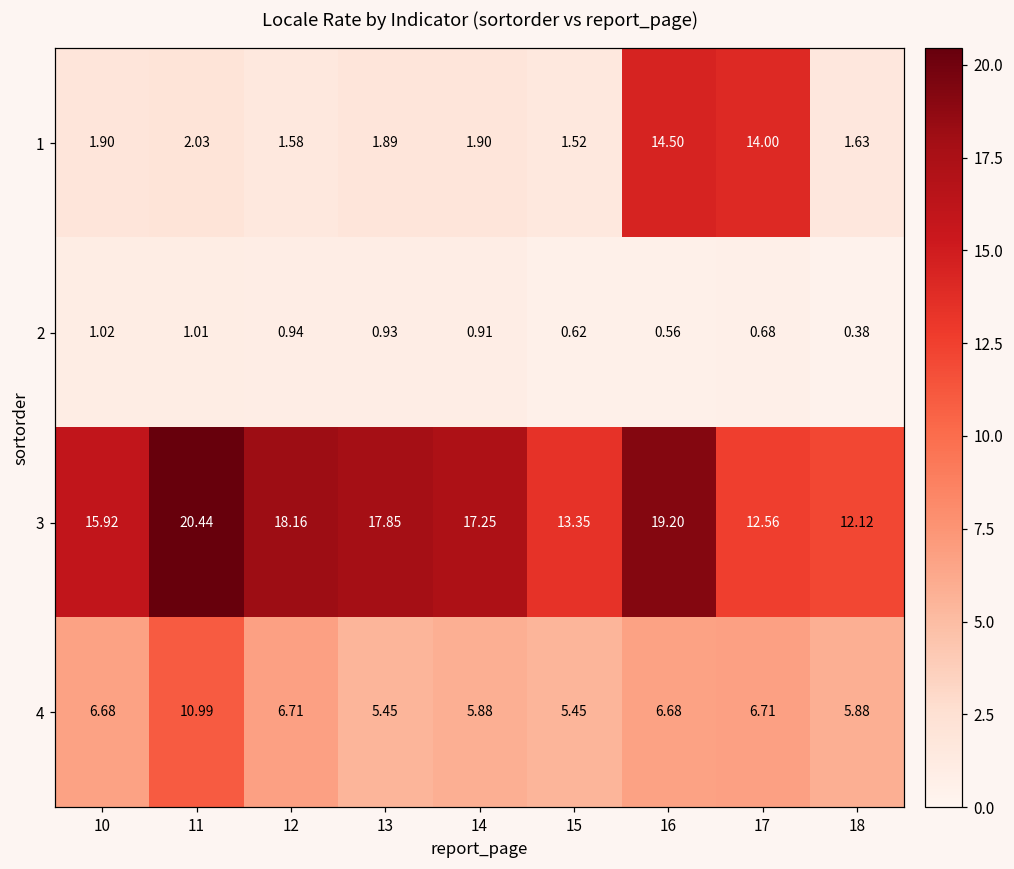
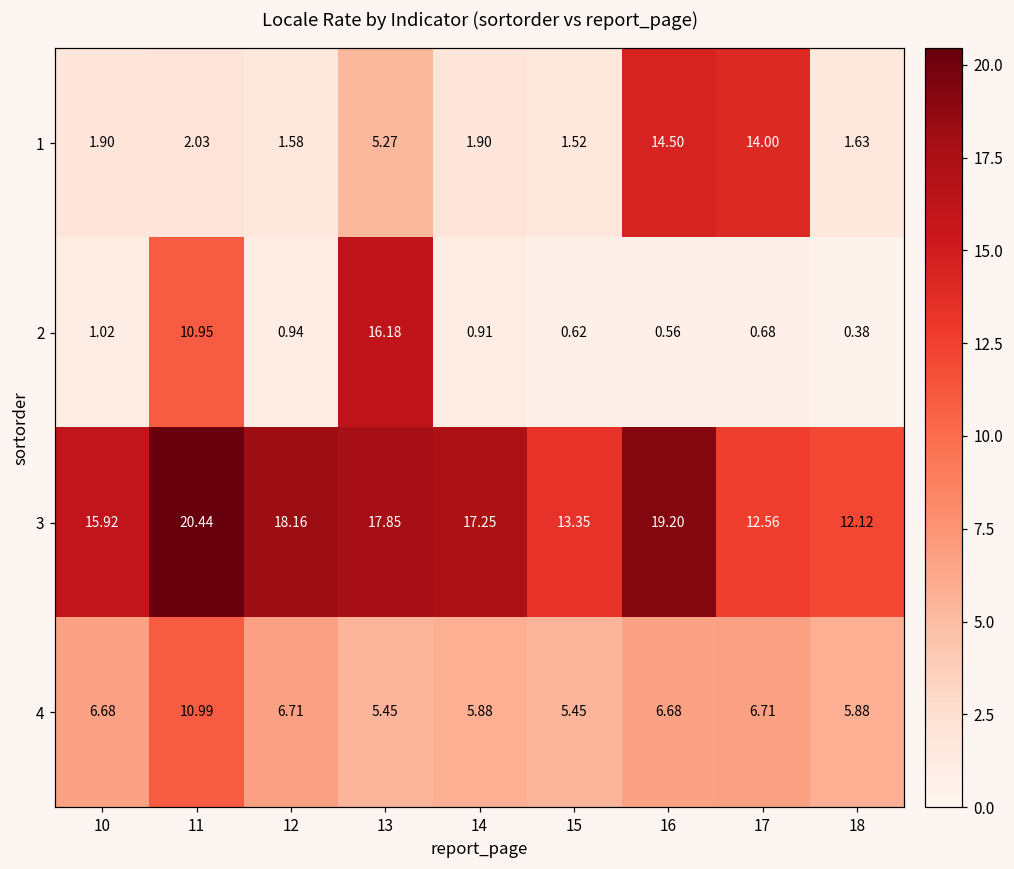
  {
    "1": {
      "10": 1.90,
      "11": 2.03,
      "12": 1.58,
-     "13": 1.89,
+     "13": 5.27,
      "14": 1.90,
      "15": 1.52,
      "16": 14.50,
      "17": 14.00,
      "18": 1.63
    },
    "2": {
      "10": 1.02,
-     "11": 1.01,
+     "11": 10.95,
      "12": 0.94,
-     "13": 0.93,
+     "13": 16.18,
      "14": 0.91,
      "15": 0.62,
      "16": 0.56,
      "17": 0.68,
      "18": 0.38
    },
    "3": {
      "10": 15.92,
      "11": 20.44,
      "12": 18.16,
      "13": 17.85,
      "14": 17.25,
      "15": 13.35,
      "16": 19.20,
      "17": 12.56,
      "18": 12.12
    },
    "4": {
      "10": 6.68,
      "11": 10.99,
      "12": 6.71,
      "13": 5.45,
      "14": 5.88,
      "15": 5.45,
      "16": 6.68,
      "17": 6.71,
      "18": 5.88
    }
  }
